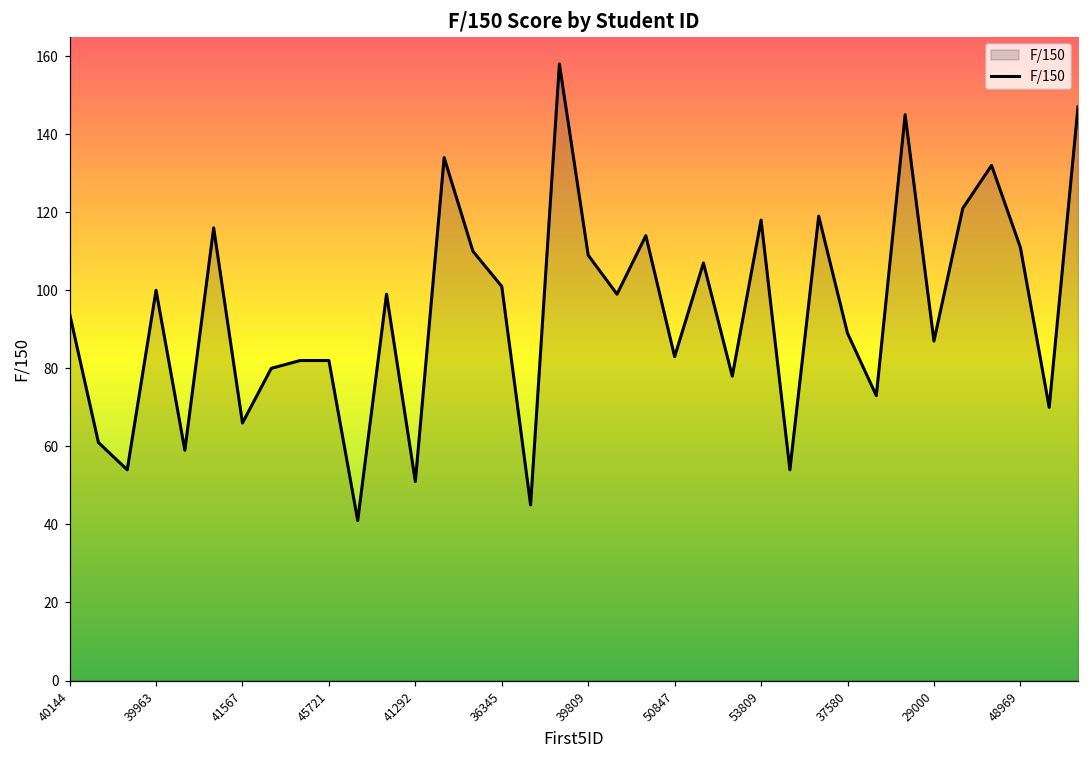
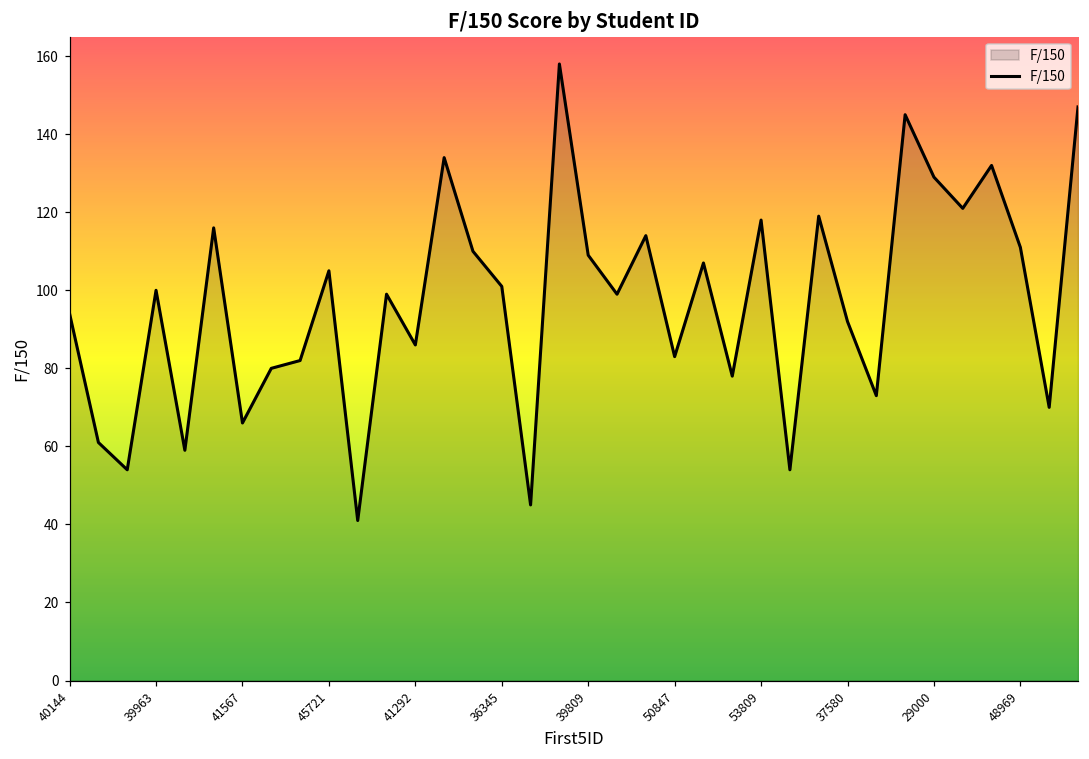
  {
    "40144": 94,
    "39963": 100,
    "41567": 66,
-   "45721": 82,
-   "41292": 51,
+   "45721": 105,
+   "41292": 86,
    "36345": 101,
    "39809": 109,
    "50847": 83,
    "53809": 118,
-   "37580": 89,
-   "29000": 87,
+   "37580": 92,
+   "29000": 129,
    "48969": 111
  }
